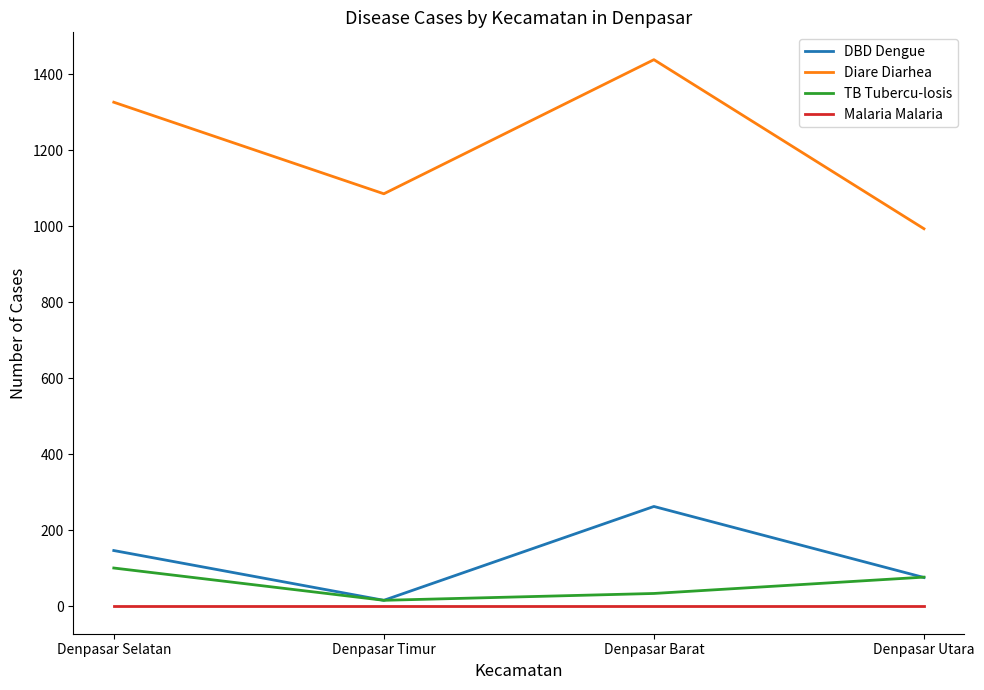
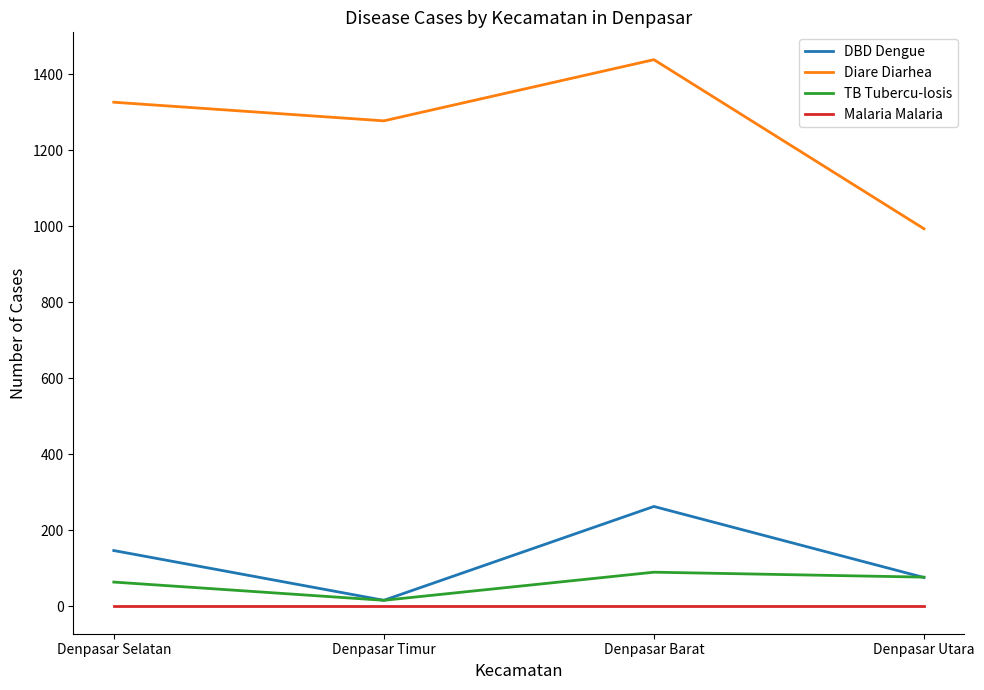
  {
    "DBD Dengue": {
      "Denpasar Selatan": 150,
      "Denpasar Barat": 260
    },
    "Diare Diarhea": {
      "Denpasar Selatan": 1330,
-     "Denpasar Timur": 1090,
+     "Denpasar Timur": 1280,
      "Denpasar Barat": 1440,
      "Denpasar Utara": 990
    },
    "TB Tubercu-losis": {
-     "Denpasar Selatan": 100,
-     "Denpasar Barat": 30
+     "Denpasar Selatan": 60,
+     "Denpasar Barat": 90
    },
    "Malaria Malaria": {
      "Denpasar Selatan": 0,
      "Denpasar Timur": 0,
      "Denpasar Barat": 0,
      "Denpasar Utara": 0
    }
  }
